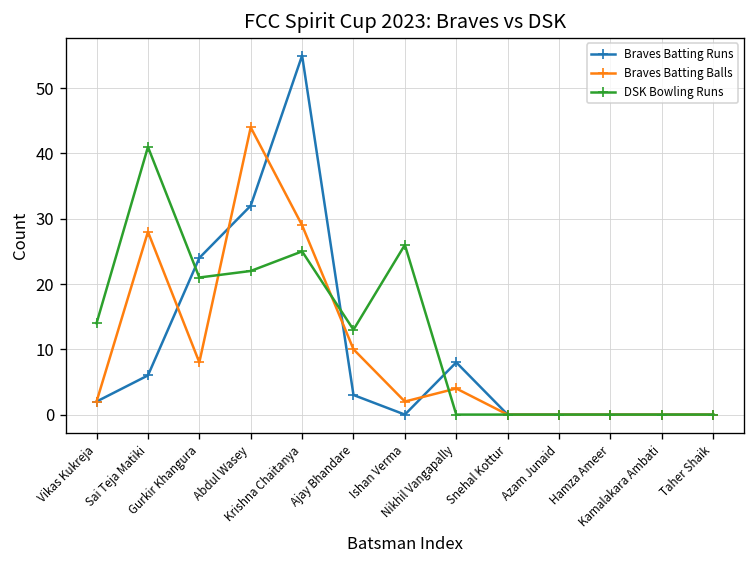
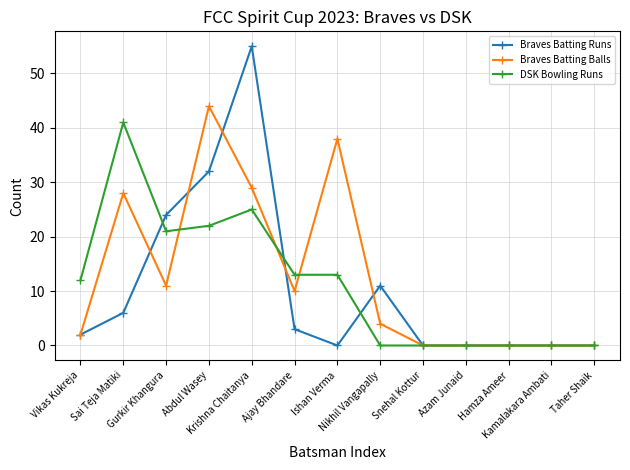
  {
    "Braves Batting Runs": {
      "Sai Teja Matiki": 6,
      "Gurkir Khangura": 24,
      "Abdul Wasey": 32,
      "Krishna Chaitanya": 55,
      "Ajay Bhandare": 3,
      "Ishan Verma": 0,
-     "Nikhil Vangapally": 8
+     "Nikhil Vangapally": 11
    },
    "Braves Batting Balls": {
      "Sai Teja Matiki": 28,
-     "Gurkir Khangura": 8,
+     "Gurkir Khangura": 11,
      "Abdul Wasey": 44,
      "Krishna Chaitanya": 29,
      "Ajay Bhandare": 10,
-     "Ishan Verma": 2,
+     "Ishan Verma": 38,
      "Nikhil Vangapally": 4
    },
    "DSK Bowling Runs": {
-     "Vikas Kukreja": 14,
+     "Vikas Kukreja": 12,
      "Sai Teja Matiki": 41,
      "Gurkir Khangura": 21,
      "Abdul Wasey": 22,
      "Krishna Chaitanya": 25,
      "Ajay Bhandare": 13,
-     "Ishan Verma": 26,
+     "Ishan Verma": 13,
      "Nikhil Vangapally": 0
    }
  }
